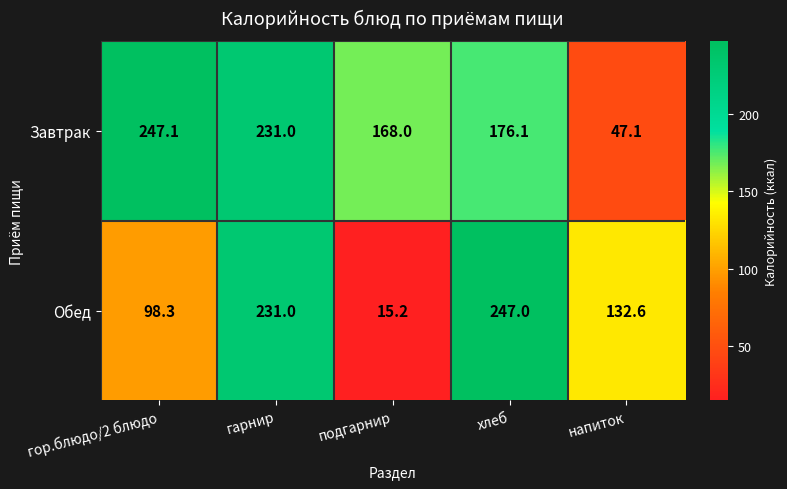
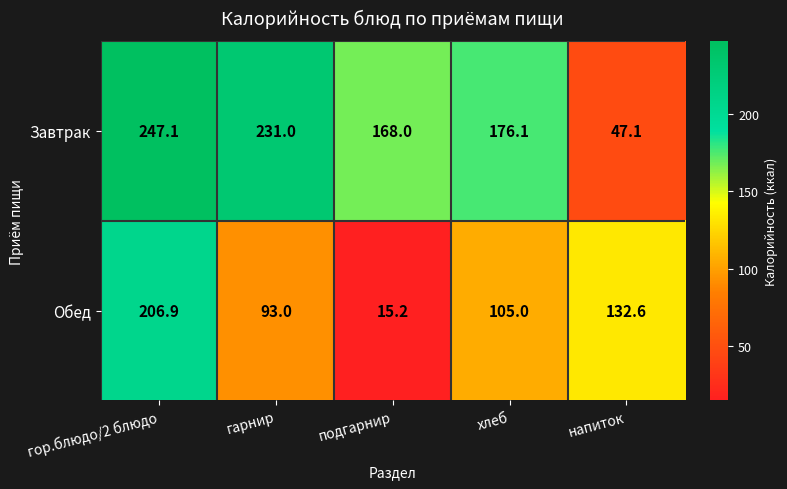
  {
    "Завтрак": {
      "гор.блюдо/2 блюдо": 247.1,
      "гарнир": 231.0,
      "подгарнир": 168.0,
      "хлеб": 176.1,
      "напиток": 47.1
    },
    "Обед": {
-     "гор.блюдо/2 блюдо": 98.3,
-     "гарнир": 231.0,
+     "гор.блюдо/2 блюдо": 206.9,
+     "гарнир": 93.0,
      "подгарнир": 15.2,
-     "хлеб": 247.0,
+     "хлеб": 105.0,
      "напиток": 132.6
    }
  }
